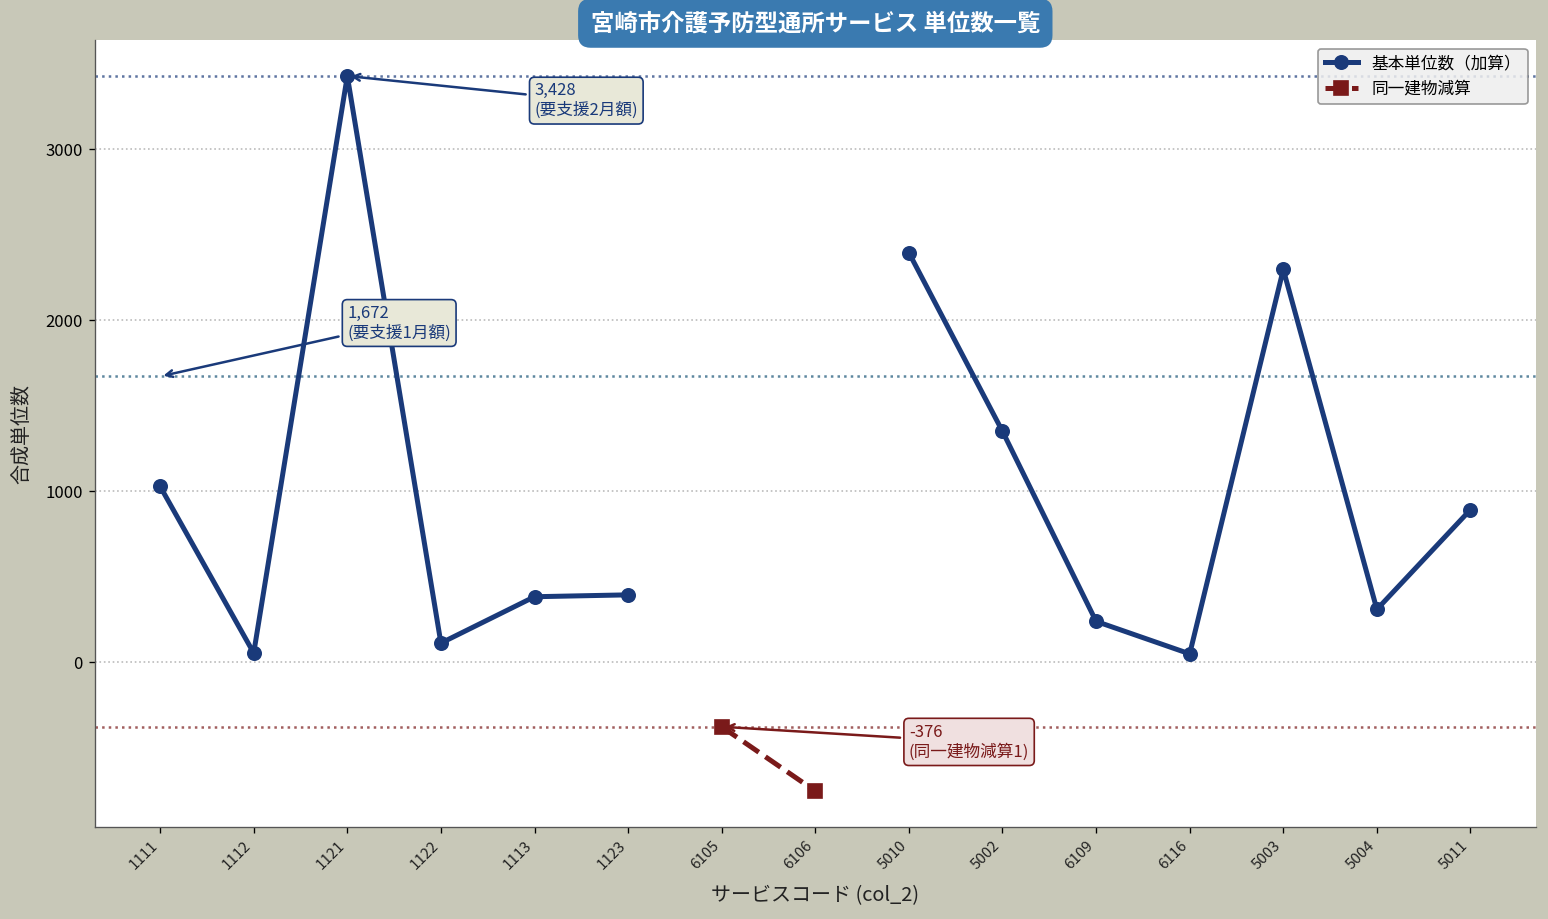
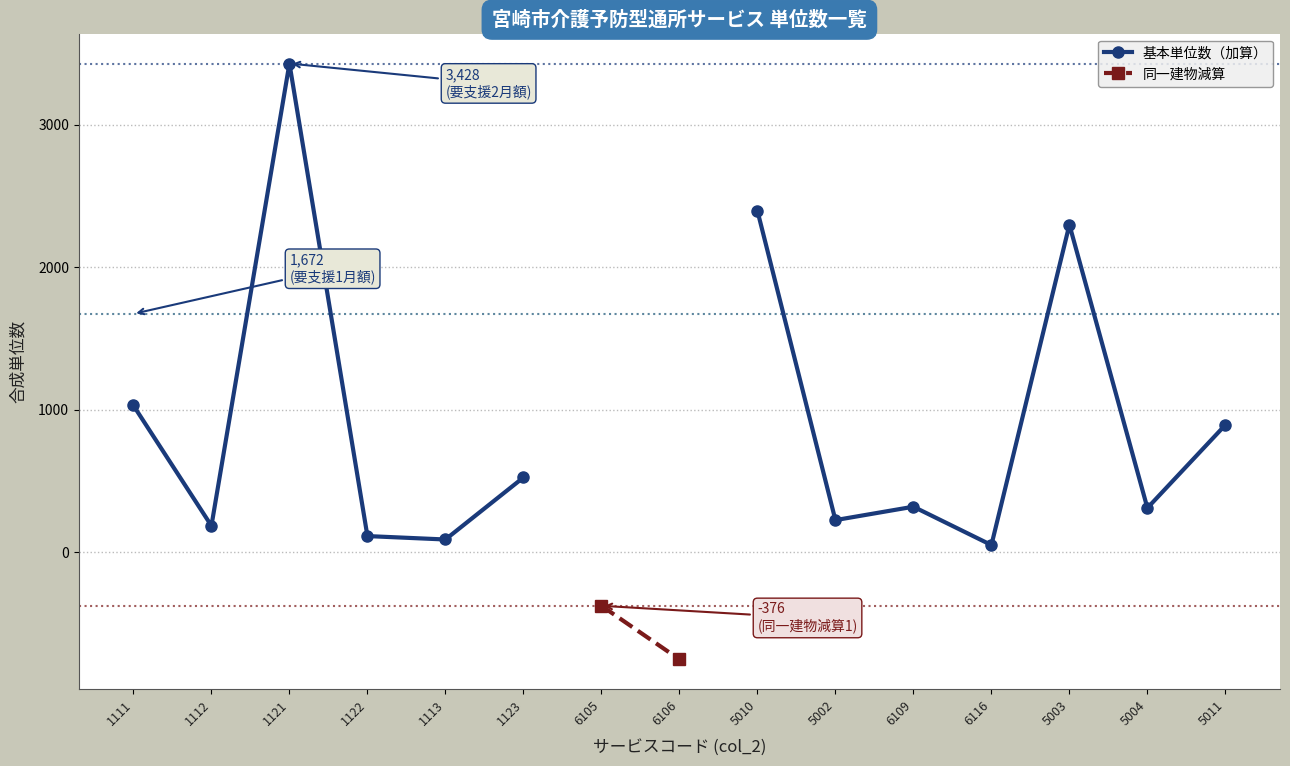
  {
    "基本単位数（加算）": {
      "1111": 1030,
-     "1112": 60,
+     "1112": 190,
      "1122": 110,
-     "1113": 380,
-     "1123": 400,
+     "1113": 90,
+     "1123": 520,
      "5010": 2400,
-     "5002": 1350,
-     "6109": 240,
+     "5002": 230,
+     "6109": 320,
      "6116": 50,
      "5003": 2300,
      "5004": 310,
      "5011": 890
    },
    "同一建物減算": {
      "6106": -750
    }
  }
